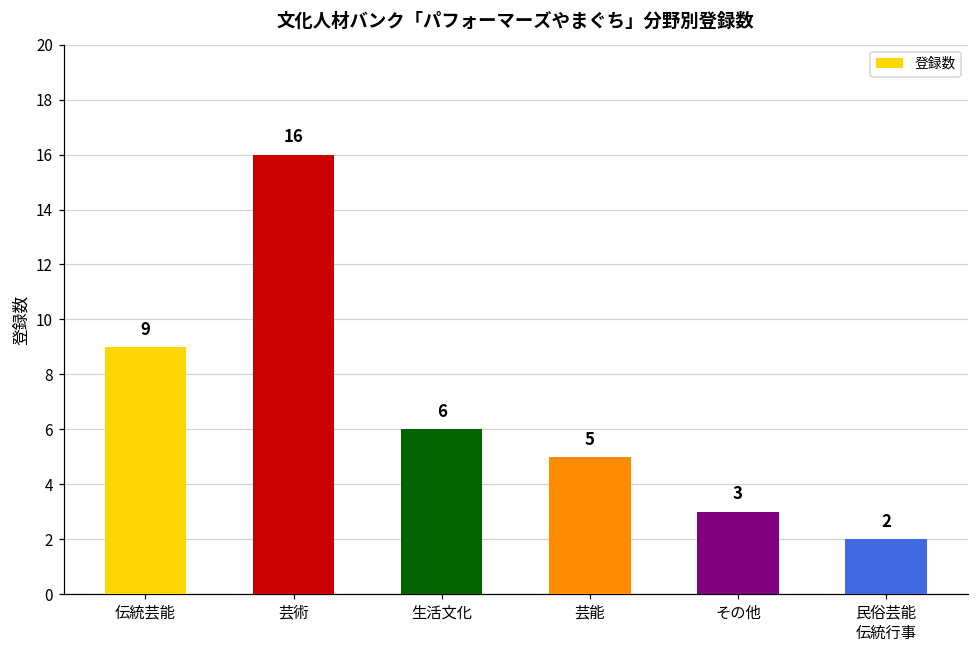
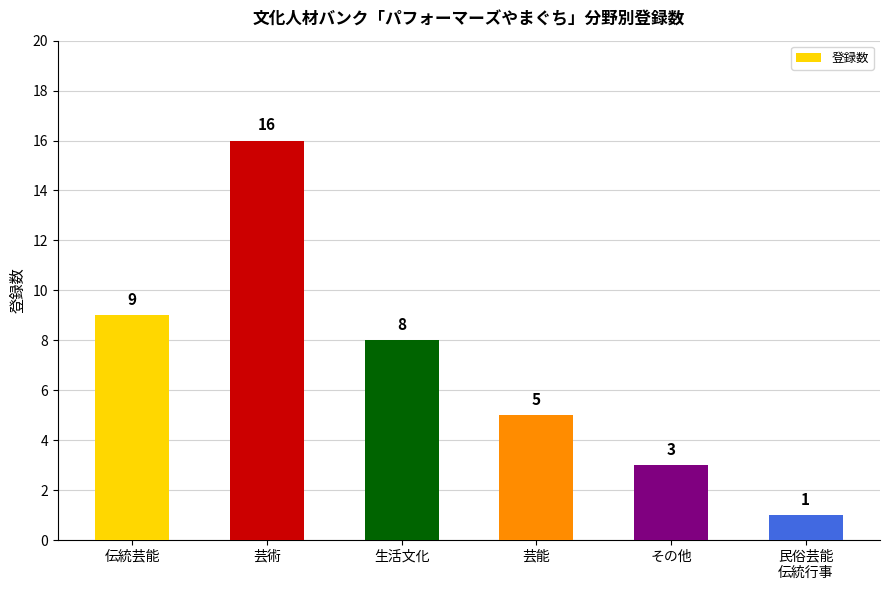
  {
    "伝統芸能": 9,
    "芸術": 16,
-   "生活文化": 6,
+   "生活文化": 8,
    "芸能": 5,
    "その他": 3,
-   "民俗芸能 伝統行事": 2
+   "民俗芸能 伝統行事": 1
  }
